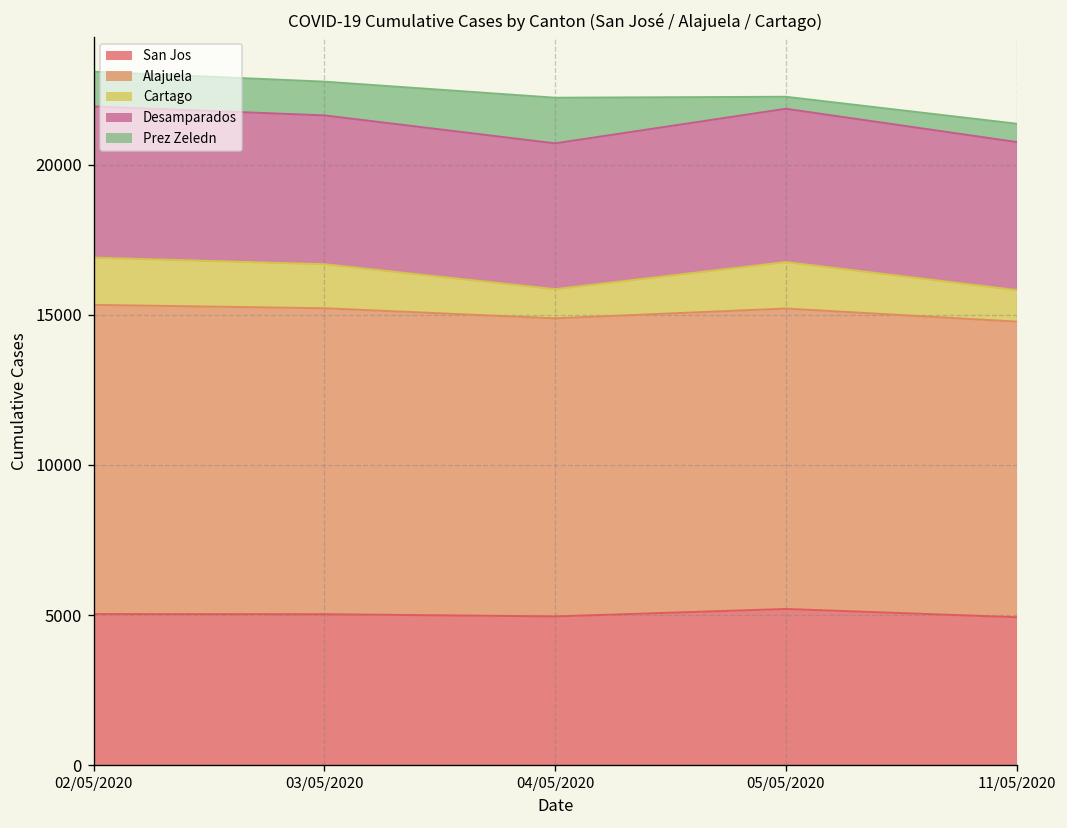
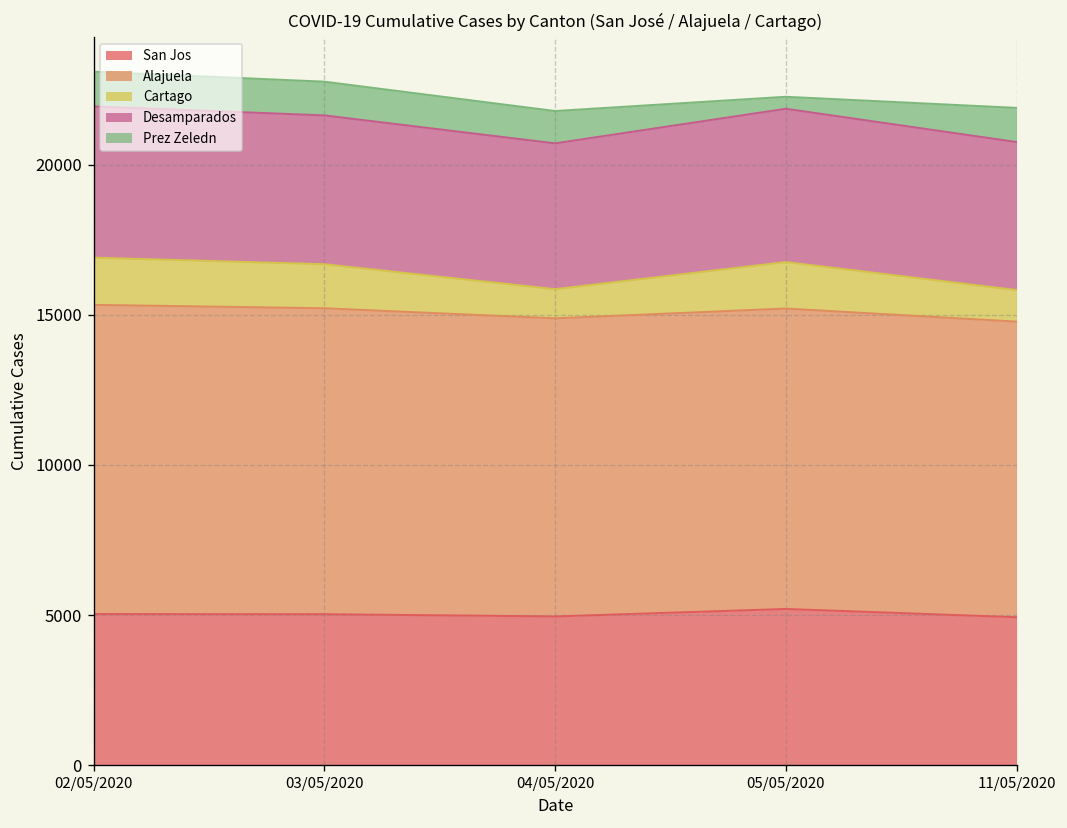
  {
    "Cartago": {
      "02/05/2020": 1600,
      "03/05/2020": 1500,
      "04/05/2020": 1000,
      "05/05/2020": 1500,
      "11/05/2020": 1100
    },
    "Prez Zeledn": {
      "02/05/2020": 1200,
      "03/05/2020": 1100,
-     "04/05/2020": 1500,
+     "04/05/2020": 1100,
      "05/05/2020": 400,
-     "11/05/2020": 600
+     "11/05/2020": 1100
    }
  }
